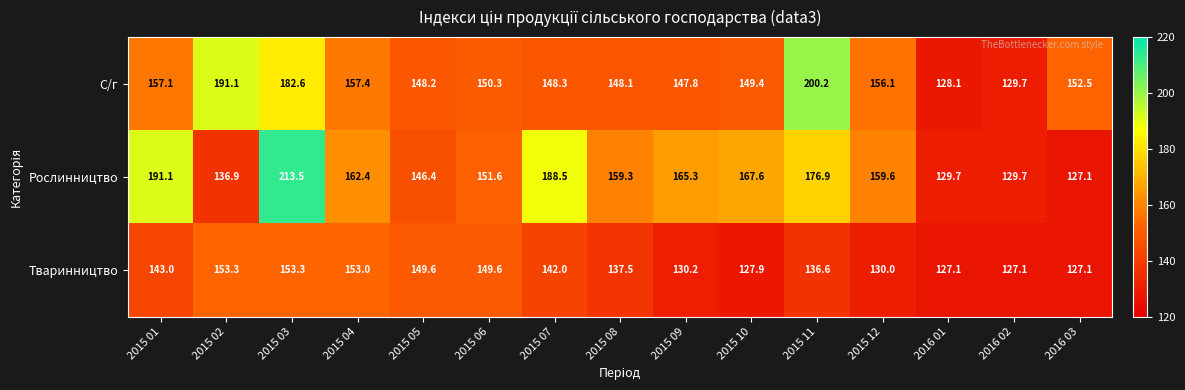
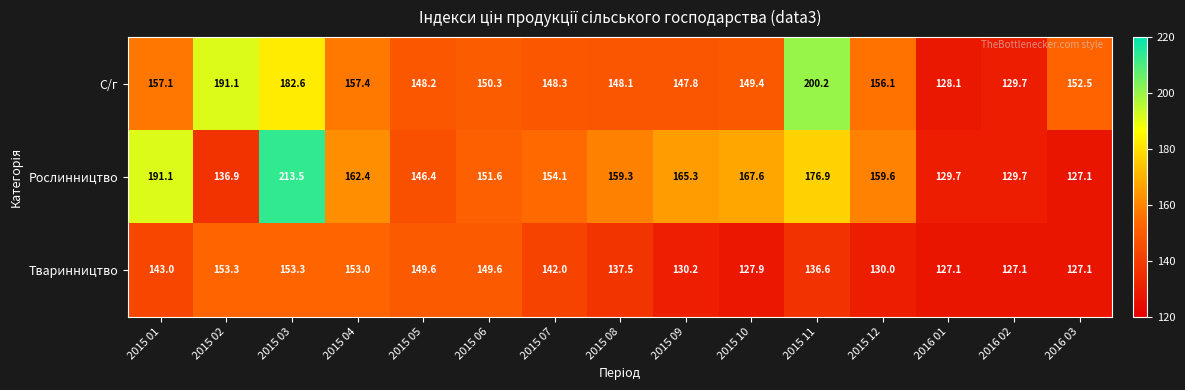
  {
    "С/г": {
      "2015 01": 157.1,
      "2015 02": 191.1,
      "2015 03": 182.6,
      "2015 04": 157.4,
      "2015 05": 148.2,
      "2015 06": 150.3,
      "2015 07": 148.3,
      "2015 08": 148.1,
      "2015 09": 147.8,
      "2015 10": 149.4,
      "2015 11": 200.2,
      "2015 12": 156.1,
      "2016 01": 128.1,
      "2016 03": 152.5
    },
    "Рослинництво": {
      "2015 01": 191.1,
      "2015 02": 136.9,
      "2015 03": 213.5,
      "2015 04": 162.4,
      "2015 05": 146.4,
      "2015 06": 151.6,
-     "2015 07": 188.5,
+     "2015 07": 154.1,
      "2015 08": 159.3,
      "2015 09": 165.3,
      "2015 10": 167.6,
      "2015 11": 176.9,
      "2015 12": 159.6,
      "2016 01": 129.7,
      "2016 02": 129.7,
      "2016 03": 127.1
    },
    "Тваринництво": {
      "2015 01": 143.0,
      "2015 02": 153.3,
      "2015 03": 153.3,
      "2015 04": 153.0,
      "2015 05": 149.6,
      "2015 06": 149.6,
      "2015 07": 142.0,
      "2015 08": 137.5,
      "2015 09": 130.2,
      "2015 10": 127.9,
      "2015 11": 136.6,
      "2015 12": 130.0,
      "2016 01": 127.1,
      "2016 02": 127.1,
      "2016 03": 127.1
    }
  }
